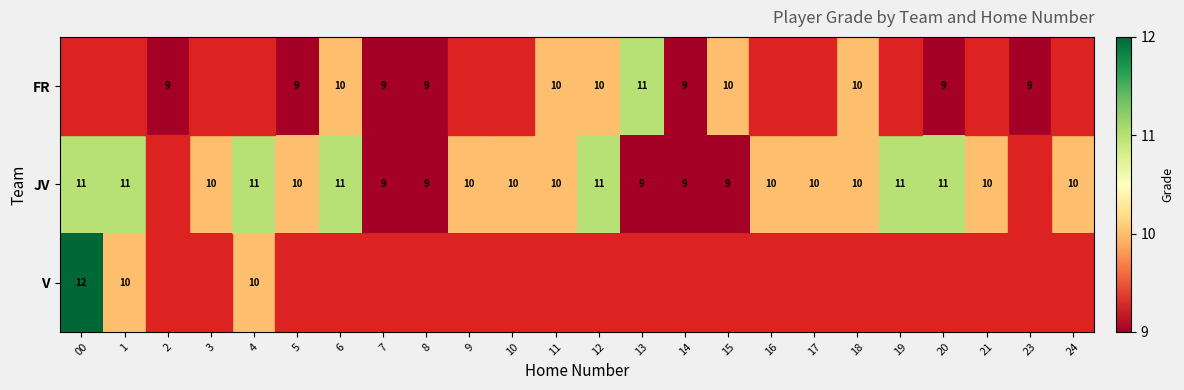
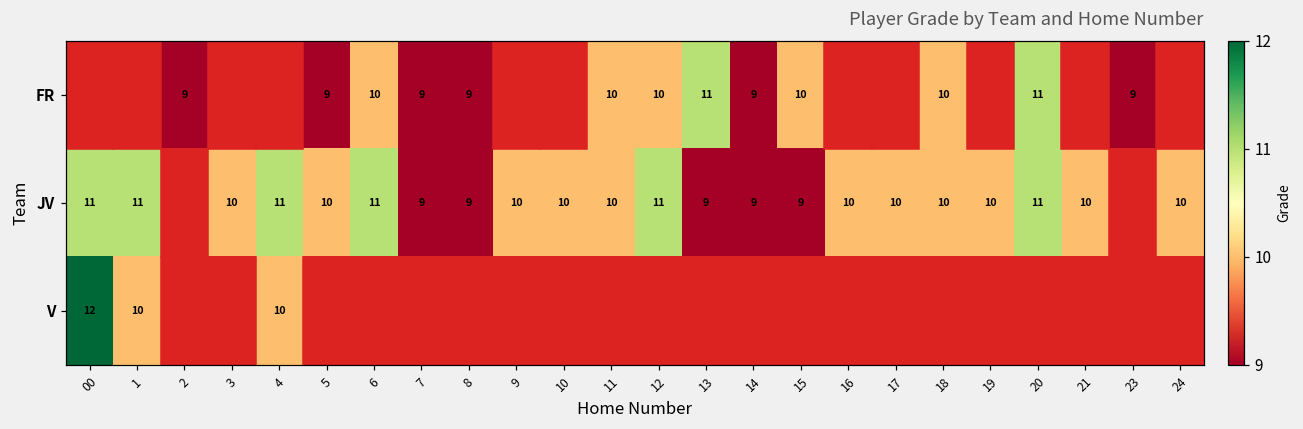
  {
    "FR": {
      "2": 9,
      "5": 9,
      "6": 10,
      "7": 9,
      "8": 9,
      "11": 10,
      "12": 10,
      "13": 11,
      "14": 9,
      "15": 10,
      "18": 10,
-     "20": 9,
+     "20": 11,
      "23": 9
    },
    "JV": {
      "00": 11,
      "1": 11,
      "3": 10,
      "4": 11,
      "5": 10,
      "6": 11,
      "7": 9,
      "8": 9,
      "9": 10,
      "10": 10,
      "11": 10,
      "12": 11,
      "13": 9,
      "14": 9,
      "15": 9,
      "16": 10,
      "17": 10,
      "18": 10,
-     "19": 11,
+     "19": 10,
      "20": 11,
      "21": 10,
      "24": 10
    },
    "V": {
      "00": 12,
      "1": 10,
      "4": 10
    }
  }
